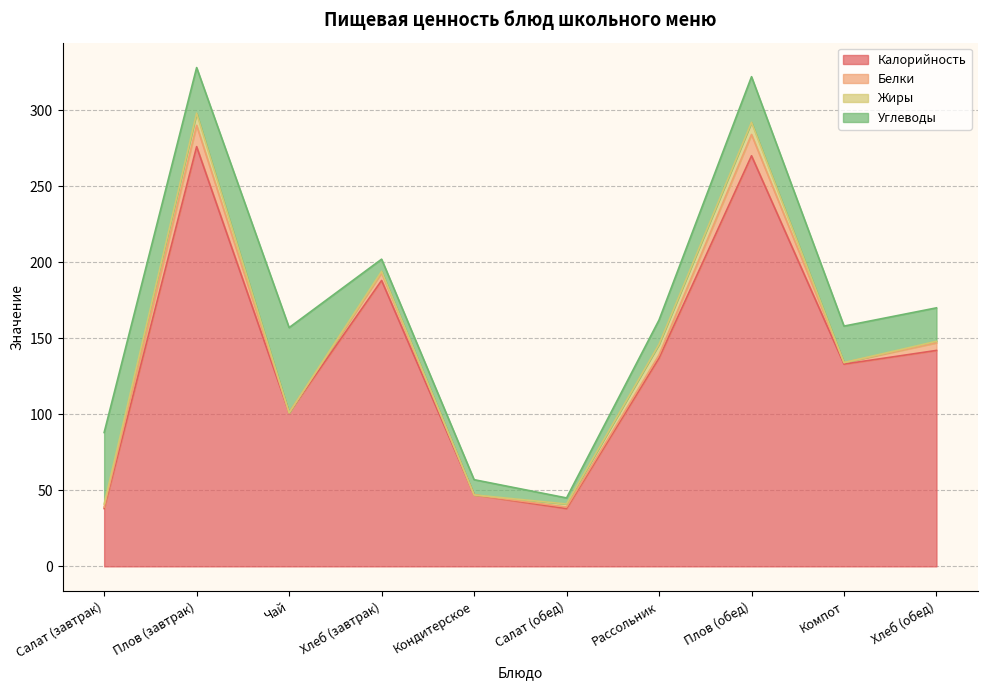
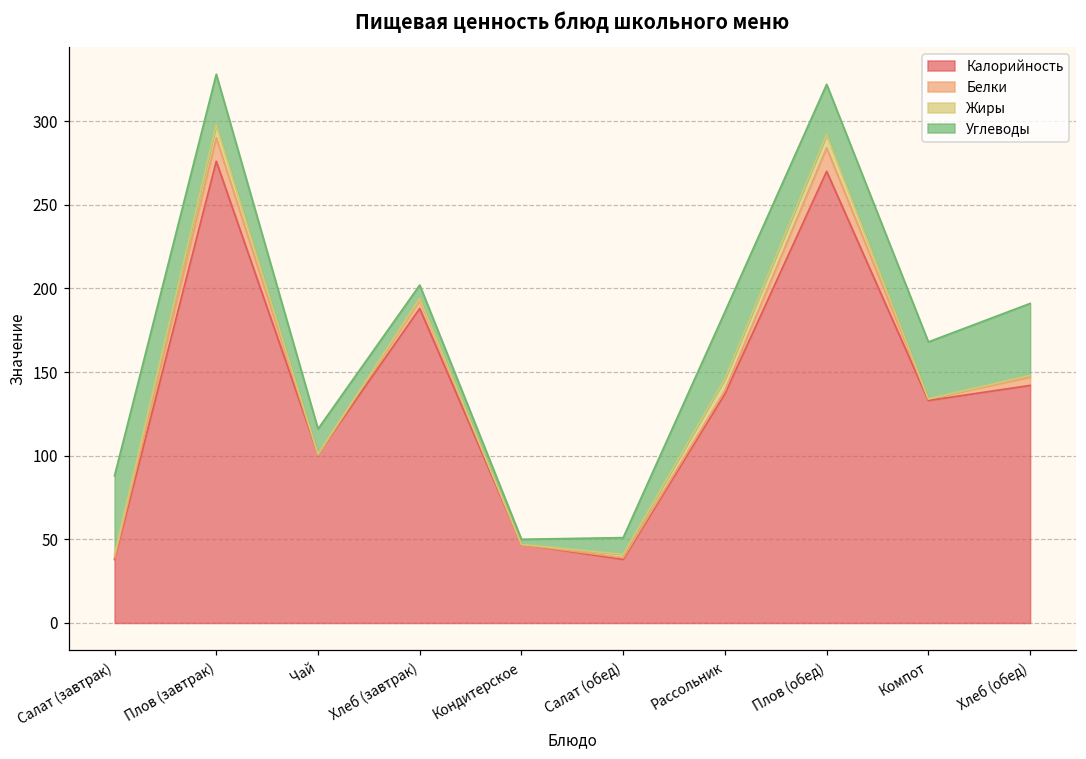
  {
    "Калорийность": {
      "Плов (завтрак)": 276,
      "Хлеб (завтрак)": 188,
      "Рассольник": 137,
      "Плов (обед)": 270,
      "Хлеб (обед)": 142
    },
    "Углеводы": {
      "Салат (завтрак)": 47,
      "Плов (завтрак)": 30,
-     "Чай": 56,
+     "Чай": 15,
      "Хлеб (завтрак)": 8,
-     "Кондитерское": 10,
-     "Салат (обед)": 4,
-     "Рассольник": 16,
+     "Кондитерское": 3,
+     "Салат (обед)": 10,
+     "Рассольник": 40,
      "Плов (обед)": 30,
-     "Компот": 24,
-     "Хлеб (обед)": 22
+     "Компот": 34,
+     "Хлеб (обед)": 43
    }
  }
